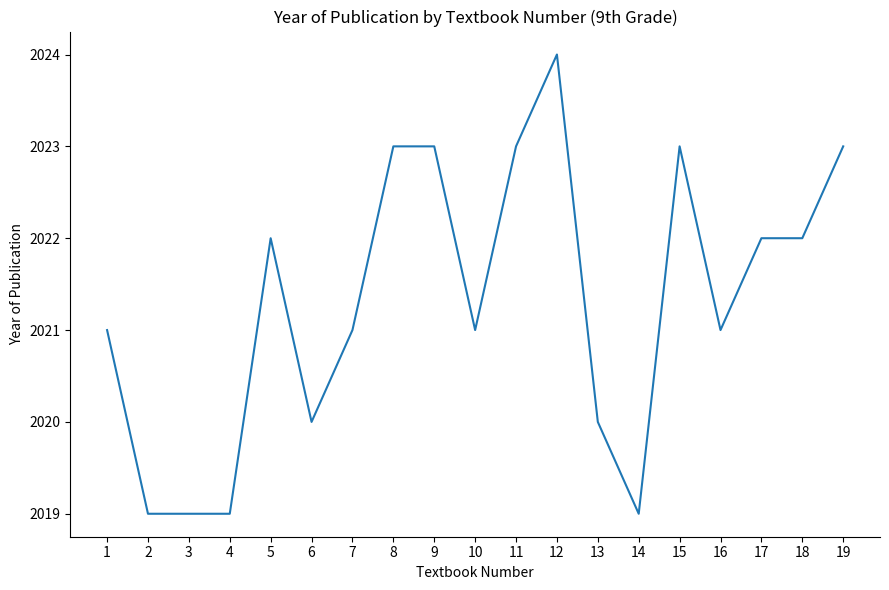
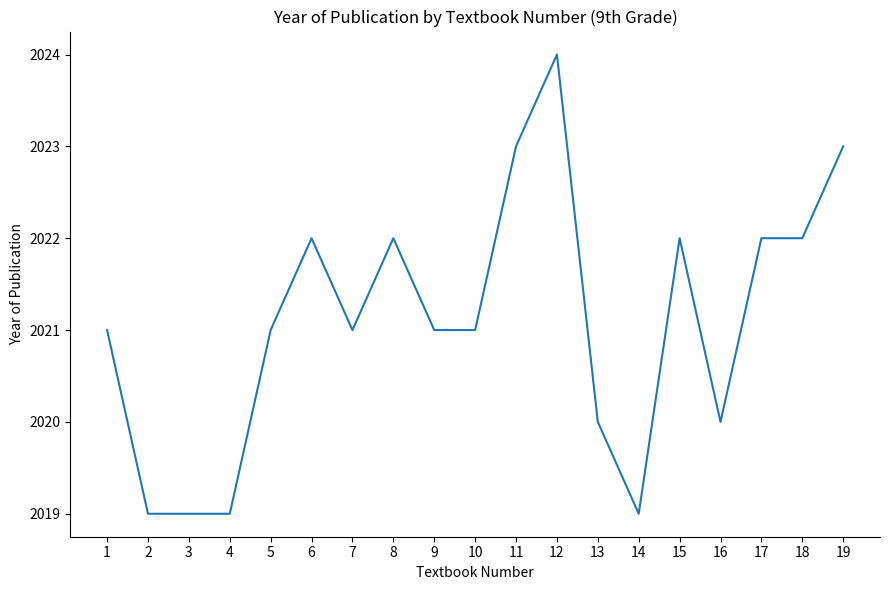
  {
    "1": 2021,
    "2": 2019,
    "3": 2019,
    "4": 2019,
-   "5": 2022,
-   "6": 2020,
+   "5": 2021,
+   "6": 2022,
    "7": 2021,
-   "8": 2023,
-   "9": 2023,
+   "8": 2022,
+   "9": 2021,
    "10": 2021,
    "11": 2023,
    "12": 2024,
    "13": 2020,
    "14": 2019,
-   "15": 2023,
-   "16": 2021,
+   "15": 2022,
+   "16": 2020,
    "17": 2022,
    "18": 2022,
    "19": 2023
  }
